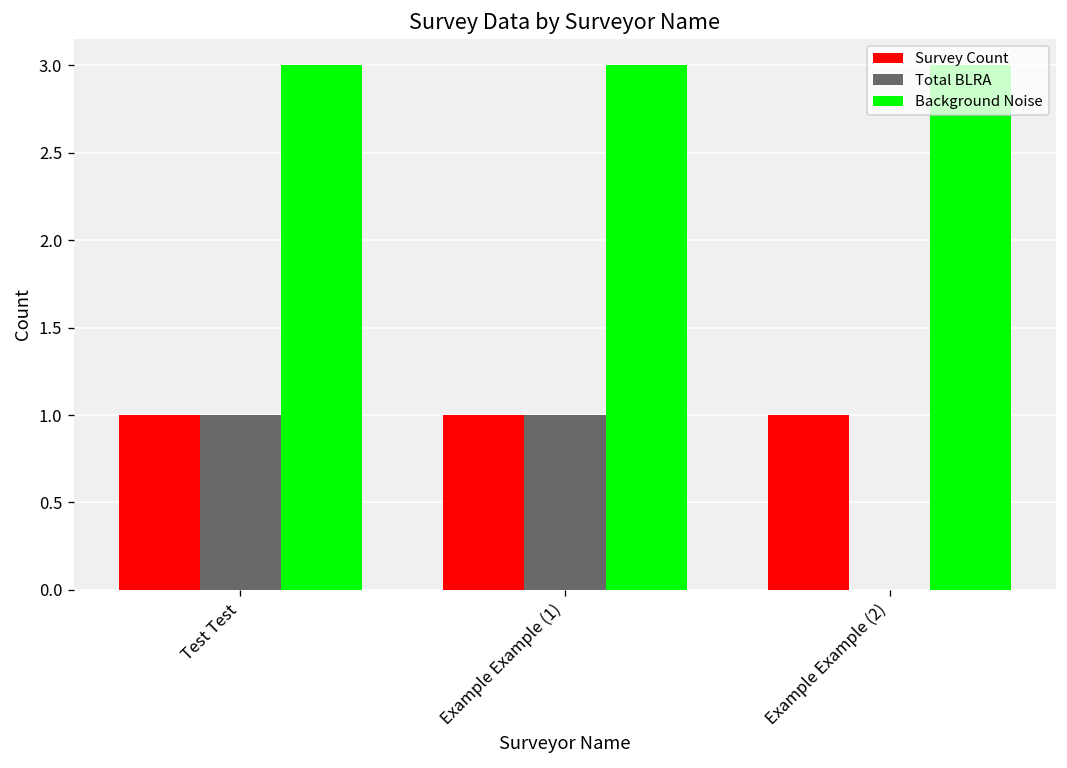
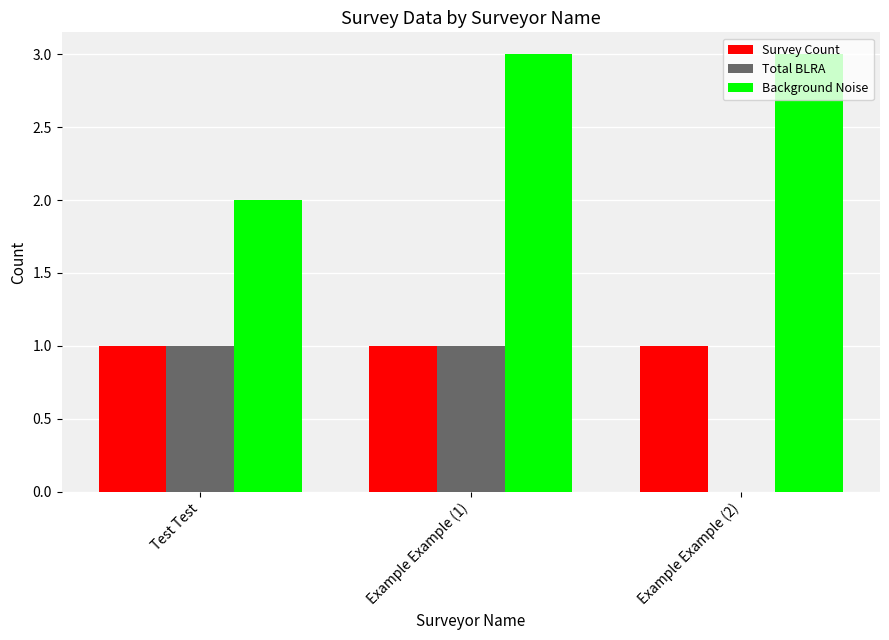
  {
    "Survey Count": {
      "Test Test": 1,
      "Example Example (1)": 1,
      "Example Example (2)": 1
    },
    "Total BLRA": {
      "Test Test": 1,
      "Example Example (1)": 1,
      "Example Example (2)": 0
    },
    "Background Noise": {
-     "Test Test": 3,
+     "Test Test": 2,
      "Example Example (1)": 3
    }
  }
